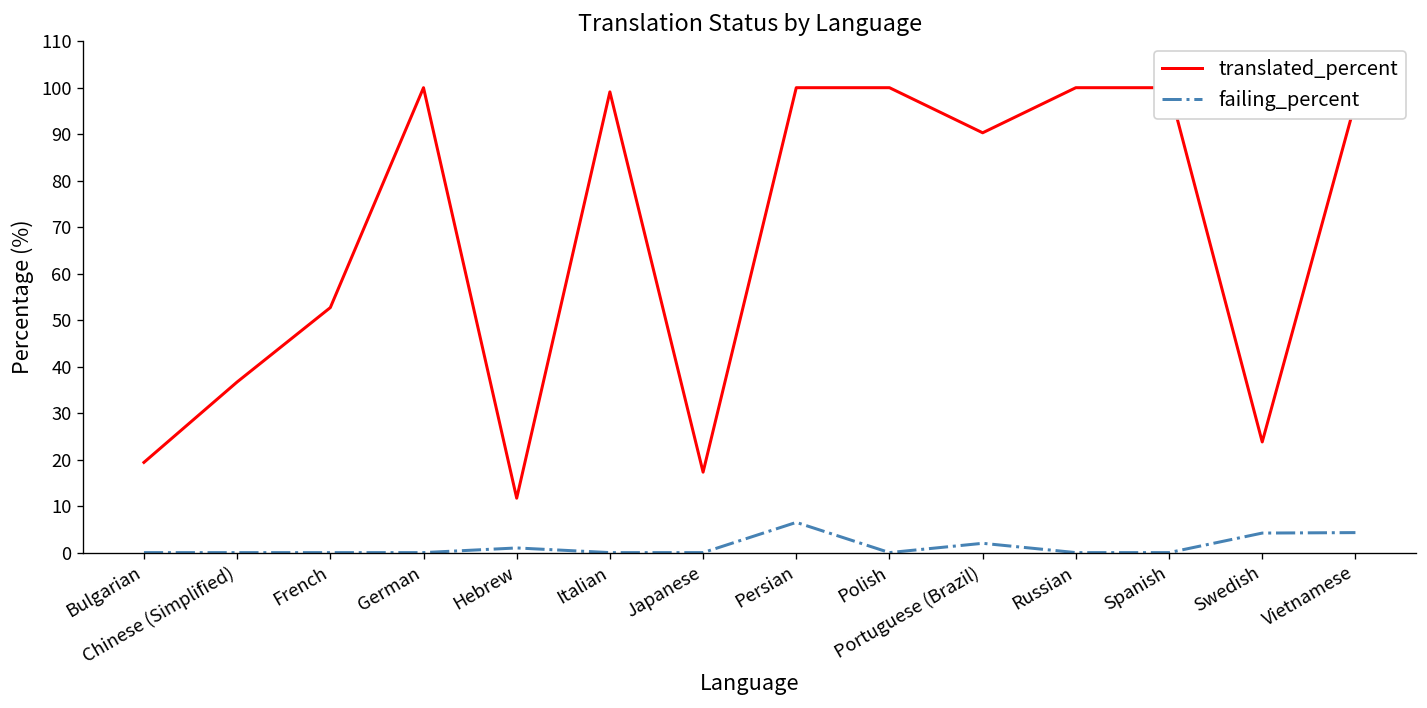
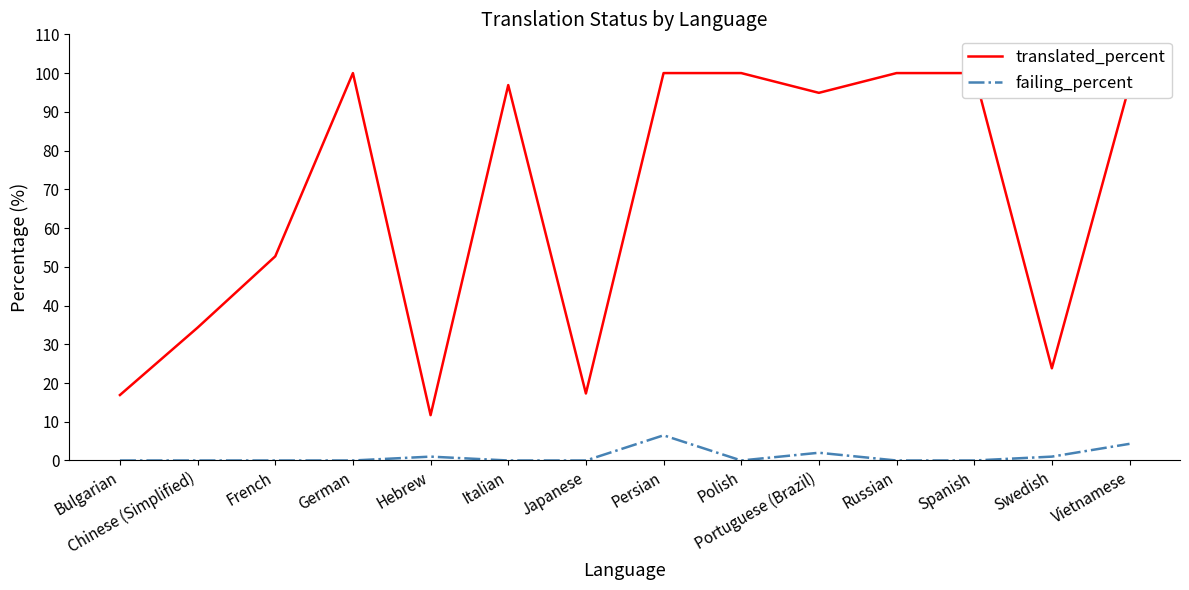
  {
    "translated_percent": {
-     "Bulgarian": 19,
-     "Chinese (Simplified)": 37,
+     "Bulgarian": 17,
+     "Chinese (Simplified)": 34,
      "French": 53,
      "German": 100,
      "Hebrew": 12,
-     "Italian": 99,
+     "Italian": 97,
      "Japanese": 17,
      "Persian": 100,
      "Polish": 100,
-     "Portuguese (Brazil)": 90,
+     "Portuguese (Brazil)": 95,
      "Russian": 100,
      "Swedish": 24
    },
    "failing_percent": {
      "Bulgarian": 0,
      "Chinese (Simplified)": 0,
      "French": 0,
      "German": 0,
      "Hebrew": 1,
      "Italian": 0,
      "Japanese": 0,
      "Persian": 7,
      "Polish": 0,
      "Portuguese (Brazil)": 2,
      "Russian": 0,
      "Spanish": 0,
-     "Swedish": 4,
+     "Swedish": 1,
      "Vietnamese": 4
    }
  }
